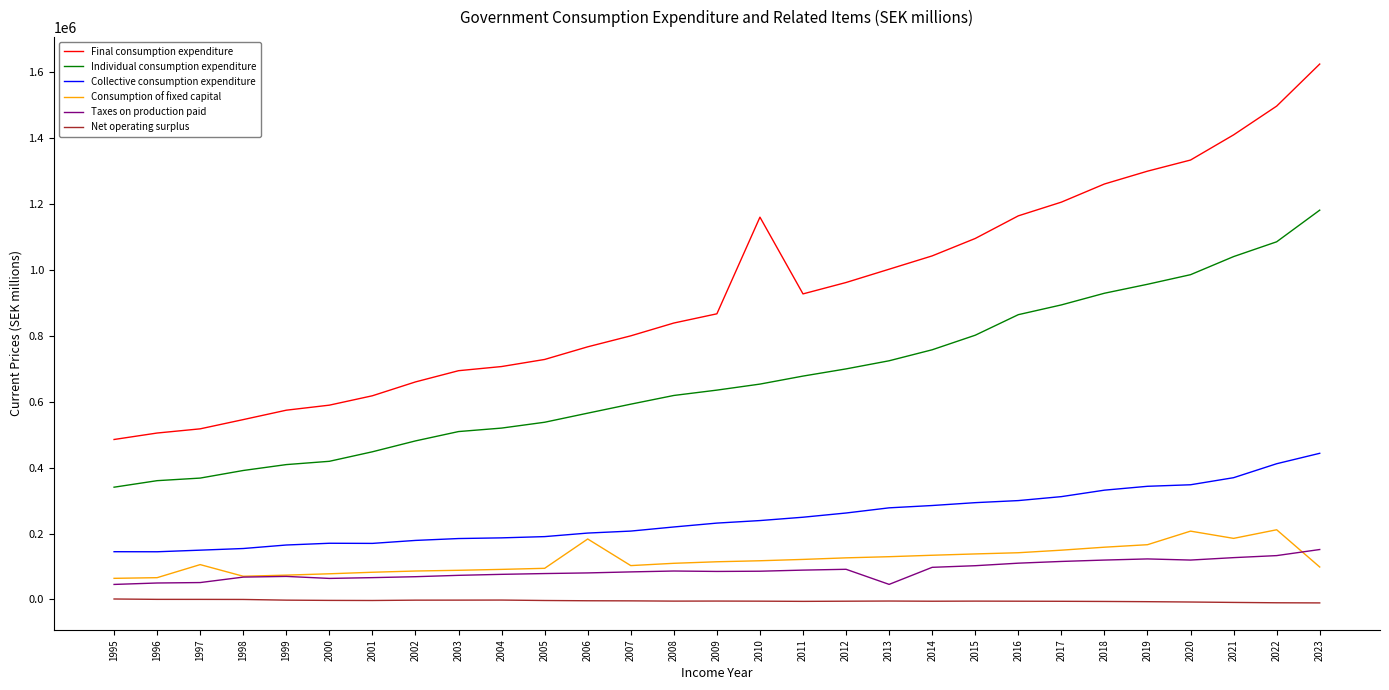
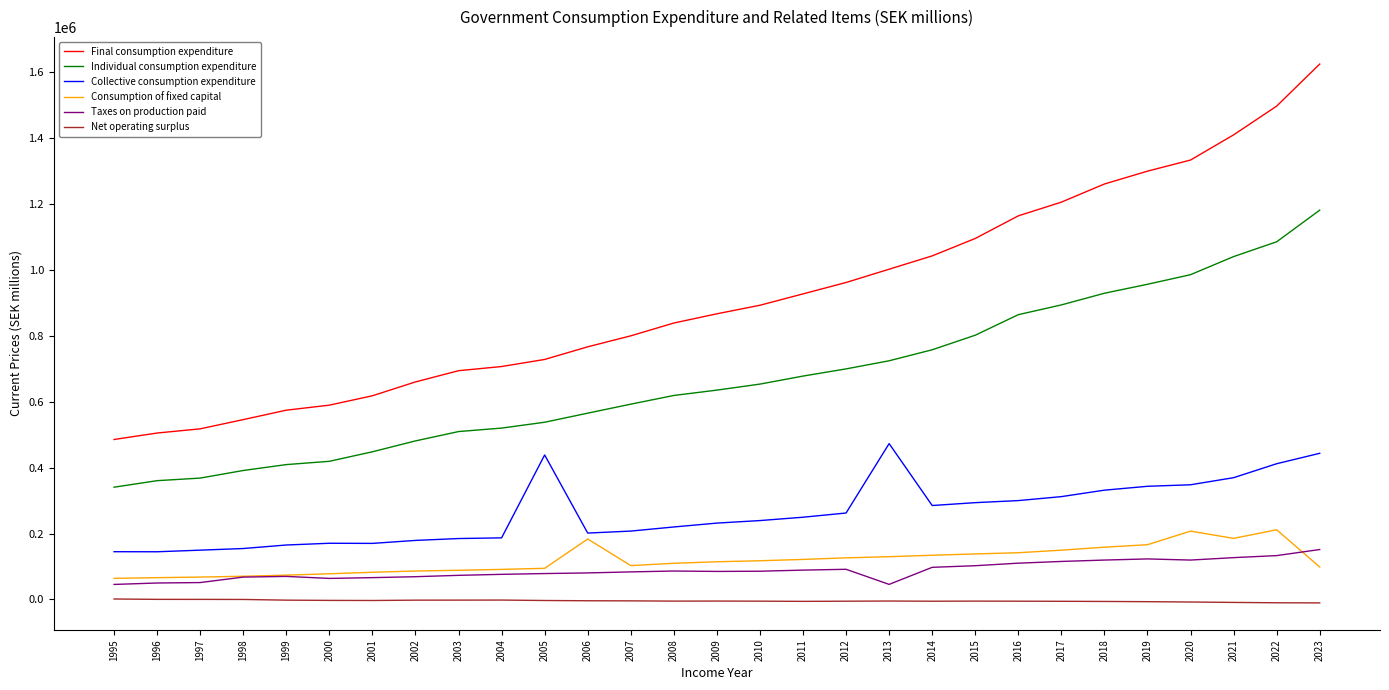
  {
    "Final consumption expenditure": {
      "1995": 490000,
      "1996": 510000,
      "1997": 520000,
      "1998": 550000,
      "1999": 570000,
      "2000": 590000,
      "2001": 620000,
      "2002": 660000,
      "2003": 690000,
      "2004": 710000,
      "2005": 730000,
      "2006": 770000,
      "2007": 800000,
      "2008": 840000,
      "2009": 870000,
-     "2010": 1160000,
+     "2010": 890000,
      "2011": 930000,
      "2012": 960000,
      "2013": 1000000,
      "2014": 1040000,
      "2015": 1100000,
      "2016": 1160000,
      "2017": 1210000,
      "2018": 1260000,
      "2019": 1300000,
      "2020": 1330000,
      "2021": 1410000,
      "2022": 1500000,
      "2023": 1620000
    },
    "Individual consumption expenditure": {
      "1995": 340000,
      "1996": 360000,
      "1997": 370000,
      "1998": 390000,
      "1999": 410000,
      "2000": 420000,
      "2001": 450000,
      "2002": 480000,
      "2003": 510000,
      "2004": 520000,
      "2005": 540000,
      "2006": 570000,
      "2007": 590000,
      "2008": 620000,
      "2009": 640000,
      "2010": 650000,
      "2011": 680000,
      "2012": 700000,
      "2013": 720000,
      "2014": 760000,
      "2015": 800000,
      "2016": 860000,
      "2017": 890000,
      "2018": 930000,
      "2019": 960000,
      "2020": 990000,
      "2021": 1040000,
      "2022": 1090000,
      "2023": 1180000
    },
    "Collective consumption expenditure": {
      "1995": 140000,
      "1996": 140000,
      "1997": 150000,
      "1998": 150000,
      "1999": 170000,
      "2000": 170000,
      "2001": 170000,
      "2002": 180000,
      "2003": 180000,
      "2004": 190000,
-     "2005": 190000,
+     "2005": 440000,
      "2006": 200000,
      "2007": 210000,
      "2008": 220000,
      "2009": 230000,
      "2010": 240000,
      "2011": 250000,
      "2012": 260000,
-     "2013": 280000,
+     "2013": 470000,
      "2014": 280000,
      "2015": 290000,
      "2016": 300000,
      "2017": 310000,
      "2018": 330000,
      "2019": 340000,
      "2020": 350000,
      "2021": 370000,
      "2022": 410000,
      "2023": 440000
    },
    "Consumption of fixed capital": {
      "1995": 60000,
      "1996": 70000,
-     "1997": 110000,
+     "1997": 70000,
      "2000": 80000,
      "2001": 80000,
      "2002": 90000,
      "2003": 90000,
      "2004": 90000,
      "2005": 90000,
      "2006": 180000,
      "2007": 100000,
      "2008": 110000,
      "2009": 110000,
      "2010": 120000,
      "2011": 120000,
      "2012": 130000,
      "2013": 130000,
      "2014": 130000,
      "2015": 140000,
      "2016": 140000,
      "2017": 150000,
      "2018": 160000,
      "2019": 170000,
      "2020": 210000,
      "2021": 190000,
      "2022": 210000,
      "2023": 100000
    },
    "Taxes on production paid": {
      "1995": 50000,
      "1996": 50000,
      "1997": 50000,
      "2000": 60000,
      "2001": 70000,
      "2002": 70000,
      "2003": 70000,
      "2004": 80000,
      "2005": 80000,
      "2006": 80000,
      "2007": 80000,
      "2008": 90000,
      "2009": 80000,
      "2010": 90000,
      "2011": 90000,
      "2012": 90000,
      "2013": 50000,
      "2014": 100000,
      "2015": 100000,
      "2016": 110000,
      "2017": 120000,
      "2018": 120000,
      "2019": 120000,
      "2020": 120000,
      "2021": 130000,
      "2022": 130000,
      "2023": 150000
    },
    "Net operating surplus": {
      "1995": 0,
      "1996": 0,
      "1997": 0,
      "1998": 0,
      "1999": 0,
      "2000": 0,
      "2001": 0,
      "2002": 0,
      "2003": 0,
      "2004": 0,
      "2005": 0,
      "2006": 0,
      "2007": 0,
      "2008": -10000,
      "2009": -10000,
      "2010": -10000,
      "2011": -10000,
      "2012": -10000,
      "2013": 0,
      "2014": -10000,
      "2015": -10000,
      "2016": -10000,
      "2017": -10000,
      "2018": -10000,
      "2019": -10000,
      "2020": -10000,
      "2021": -10000,
      "2022": -10000,
      "2023": -10000
    }
  }
